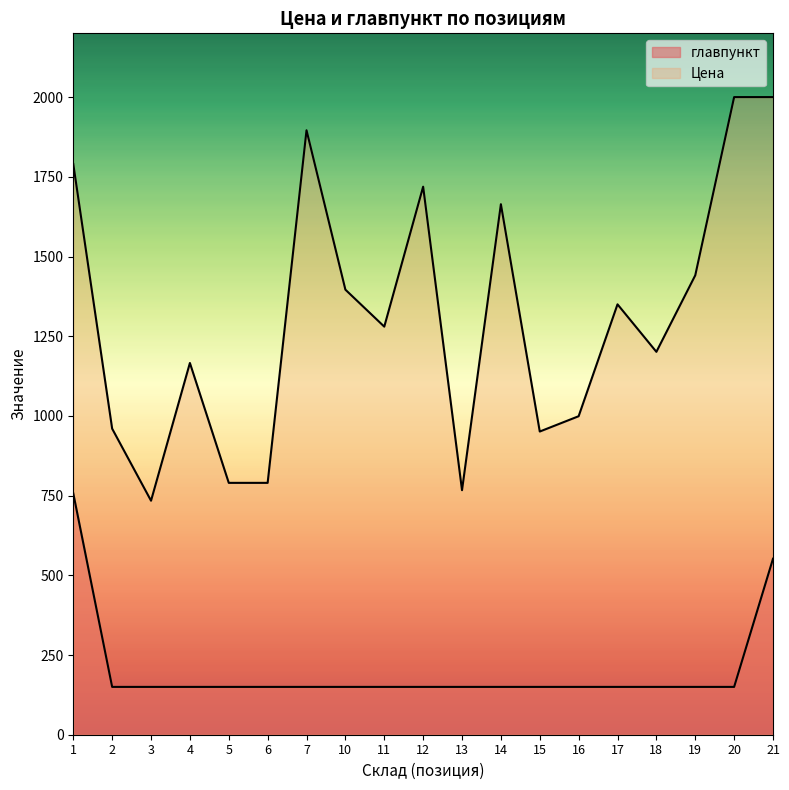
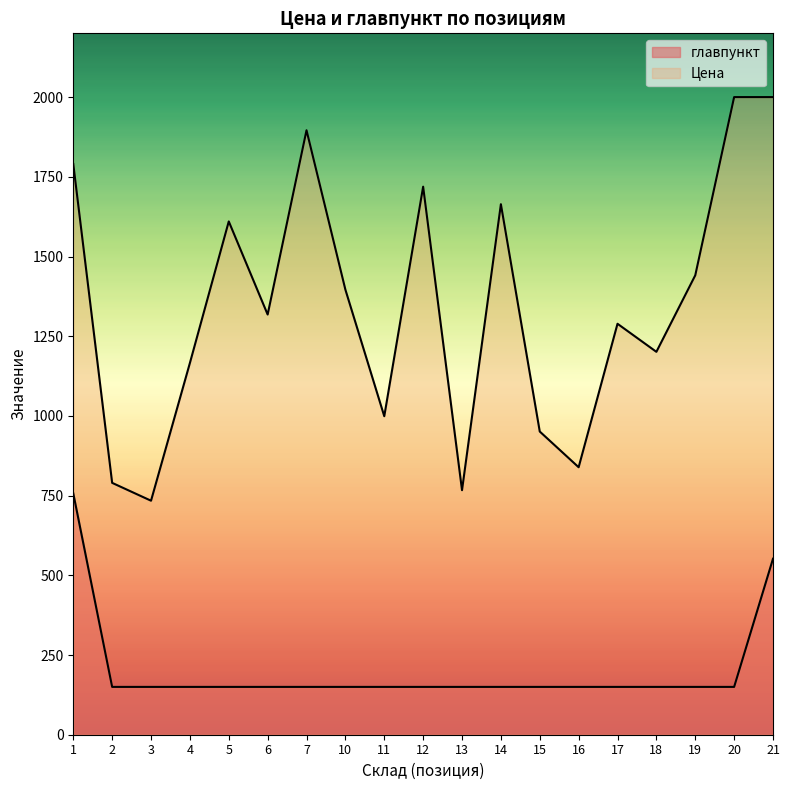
  {
    "главпункт": {
      "1": 760,
      "2": 150,
      "3": 150,
      "4": 150,
      "5": 150,
      "6": 150,
      "7": 150,
      "10": 150,
      "11": 150,
      "12": 150,
      "13": 150,
      "14": 150,
      "15": 150,
      "16": 150,
      "17": 150,
      "18": 150,
      "19": 150,
      "20": 150,
      "21": 550
    },
    "Цена": {
      "1": 1790,
-     "2": 960,
+     "2": 790,
      "3": 730,
      "4": 1170,
-     "5": 790,
-     "6": 790,
+     "5": 1610,
+     "6": 1320,
      "7": 1900,
      "10": 1400,
-     "11": 1280,
+     "11": 1000,
      "12": 1720,
      "13": 770,
      "14": 1660,
      "15": 950,
-     "16": 1000,
-     "17": 1350,
+     "16": 840,
+     "17": 1290,
      "18": 1200,
      "19": 1440,
      "20": 2000,
      "21": 2000
    }
  }
